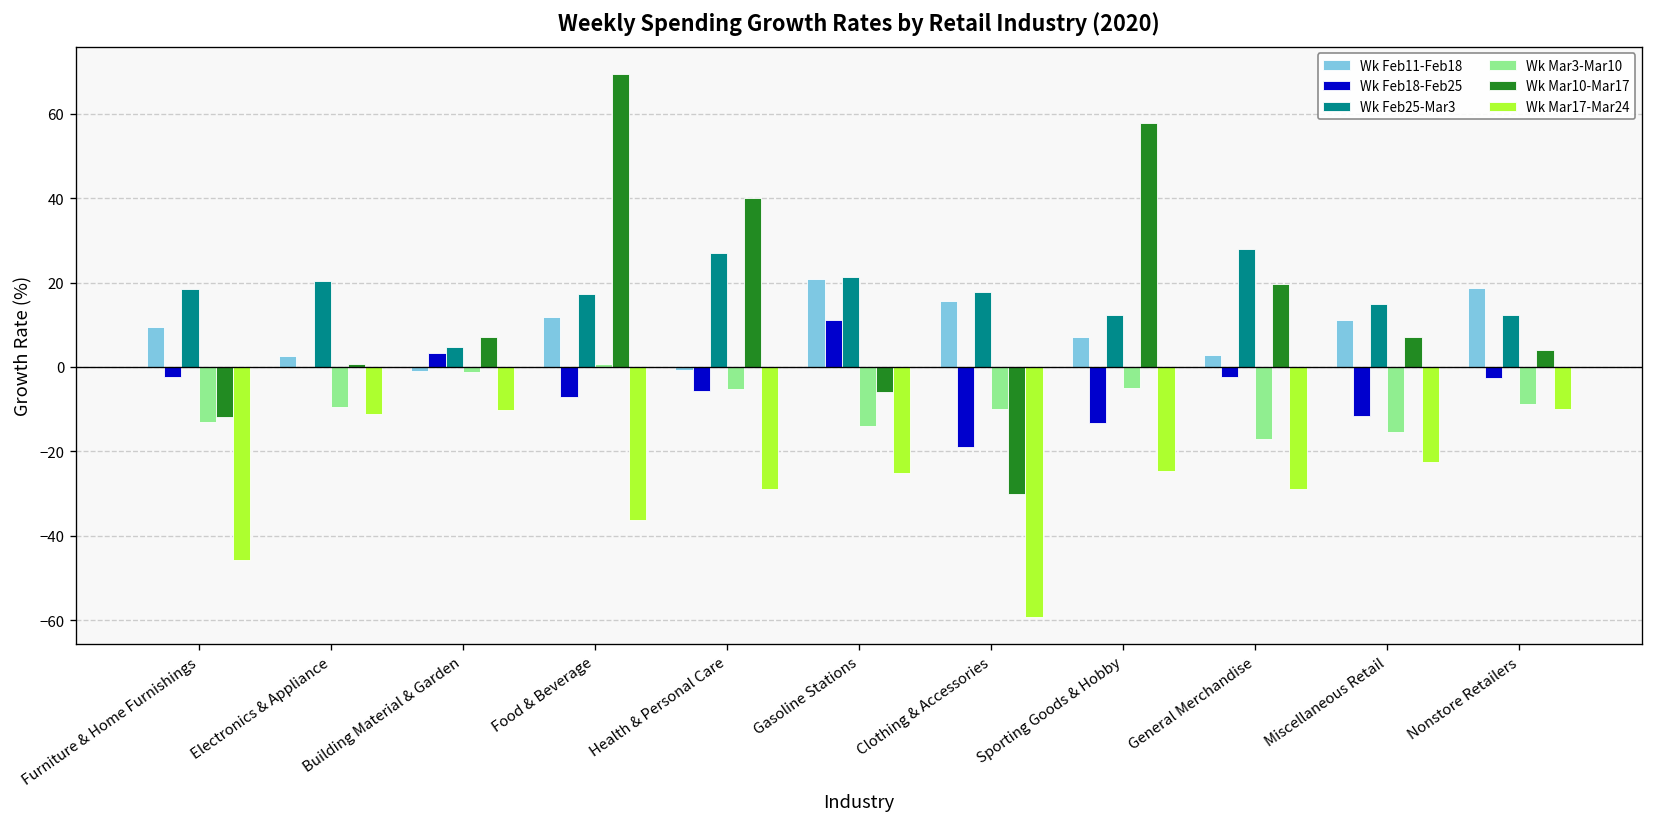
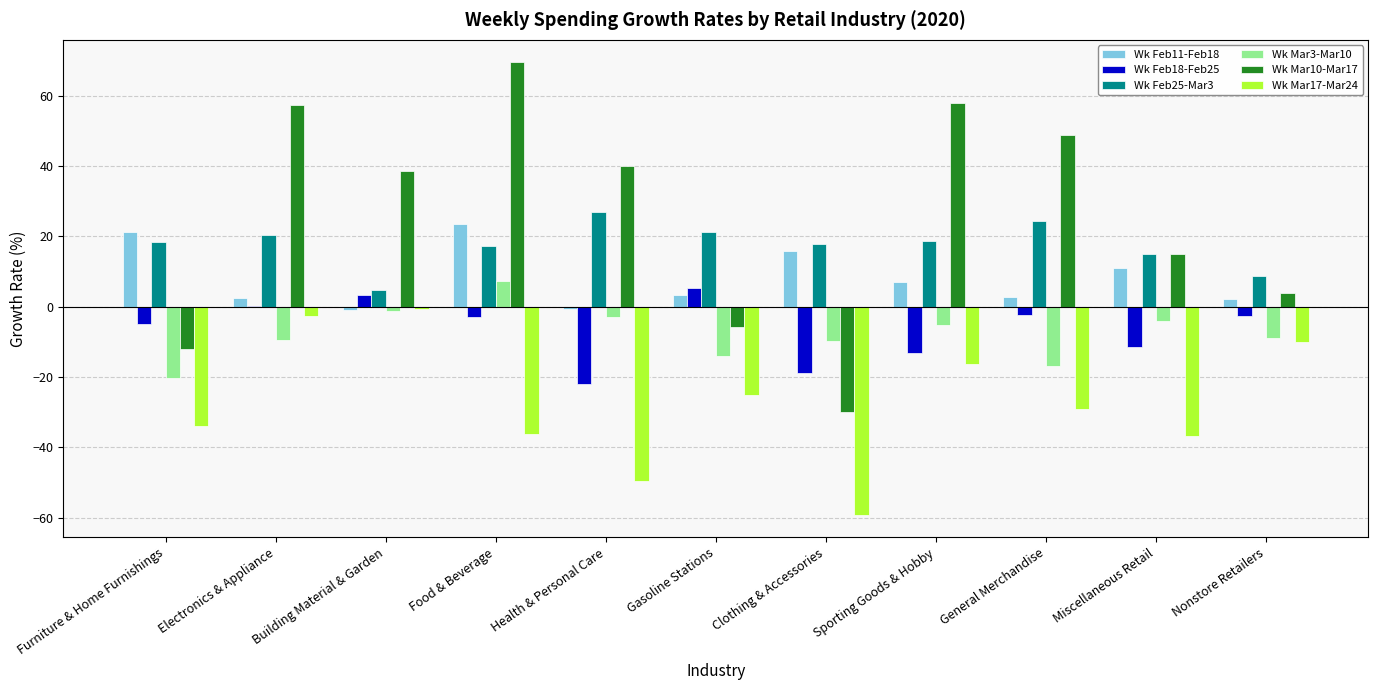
  {
    "Wk Feb11-Feb18": {
-     "Furniture & Home Furnishings": 9,
+     "Furniture & Home Furnishings": 21,
      "Electronics & Appliance": 3,
      "Building Material & Garden": -1,
-     "Food & Beverage": 12,
-     "Gasoline Stations": 21,
+     "Food & Beverage": 24,
+     "Gasoline Stations": 3,
      "Clothing & Accessories": 16,
      "Sporting Goods & Hobby": 7,
      "General Merchandise": 3,
      "Miscellaneous Retail": 11,
-     "Nonstore Retailers": 19
+     "Nonstore Retailers": 2
    },
    "Wk Feb18-Feb25": {
-     "Furniture & Home Furnishings": -2,
+     "Furniture & Home Furnishings": -5,
      "Building Material & Garden": 3,
-     "Food & Beverage": -7,
-     "Health & Personal Care": -6,
-     "Gasoline Stations": 11,
+     "Food & Beverage": -3,
+     "Health & Personal Care": -22,
+     "Gasoline Stations": 5,
      "Clothing & Accessories": -19,
      "Sporting Goods & Hobby": -13,
      "General Merchandise": -2,
      "Miscellaneous Retail": -12,
      "Nonstore Retailers": -3
    },
    "Wk Feb25-Mar3": {
      "Furniture & Home Furnishings": 18,
      "Electronics & Appliance": 20,
      "Building Material & Garden": 5,
      "Food & Beverage": 17,
      "Health & Personal Care": 27,
      "Gasoline Stations": 21,
      "Clothing & Accessories": 18,
-     "Sporting Goods & Hobby": 12,
-     "General Merchandise": 28,
+     "Sporting Goods & Hobby": 19,
+     "General Merchandise": 24,
      "Miscellaneous Retail": 15,
-     "Nonstore Retailers": 12
+     "Nonstore Retailers": 9
    },
    "Wk Mar3-Mar10": {
-     "Furniture & Home Furnishings": -13,
+     "Furniture & Home Furnishings": -20,
      "Electronics & Appliance": -9,
      "Building Material & Garden": -1,
-     "Food & Beverage": 1,
-     "Health & Personal Care": -5,
+     "Food & Beverage": 7,
+     "Health & Personal Care": -3,
      "Gasoline Stations": -14,
      "Clothing & Accessories": -10,
      "Sporting Goods & Hobby": -5,
      "General Merchandise": -17,
-     "Miscellaneous Retail": -15,
+     "Miscellaneous Retail": -4,
      "Nonstore Retailers": -9
    },
    "Wk Mar10-Mar17": {
      "Furniture & Home Furnishings": -12,
-     "Electronics & Appliance": 1,
-     "Building Material & Garden": 7,
+     "Electronics & Appliance": 57,
+     "Building Material & Garden": 39,
      "Food & Beverage": 69,
      "Health & Personal Care": 40,
      "Gasoline Stations": -6,
      "Clothing & Accessories": -30,
      "Sporting Goods & Hobby": 58,
-     "General Merchandise": 20,
-     "Miscellaneous Retail": 7,
+     "General Merchandise": 49,
+     "Miscellaneous Retail": 15,
      "Nonstore Retailers": 4
    },
    "Wk Mar17-Mar24": {
-     "Furniture & Home Furnishings": -46,
-     "Electronics & Appliance": -11,
-     "Building Material & Garden": -10,
+     "Furniture & Home Furnishings": -34,
+     "Electronics & Appliance": -3,
+     "Building Material & Garden": -1,
      "Food & Beverage": -36,
-     "Health & Personal Care": -29,
+     "Health & Personal Care": -50,
      "Gasoline Stations": -25,
      "Clothing & Accessories": -59,
-     "Sporting Goods & Hobby": -25,
+     "Sporting Goods & Hobby": -16,
      "General Merchandise": -29,
-     "Miscellaneous Retail": -22,
+     "Miscellaneous Retail": -37,
      "Nonstore Retailers": -10
    }
  }
